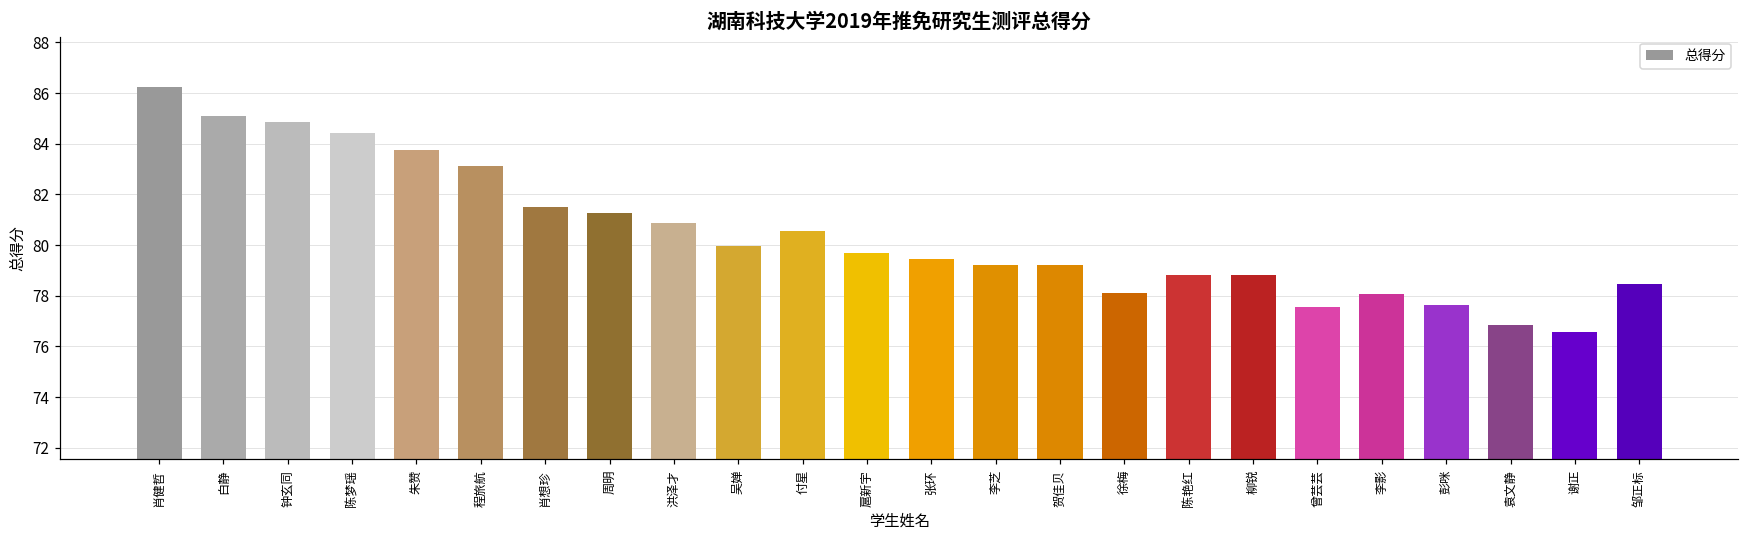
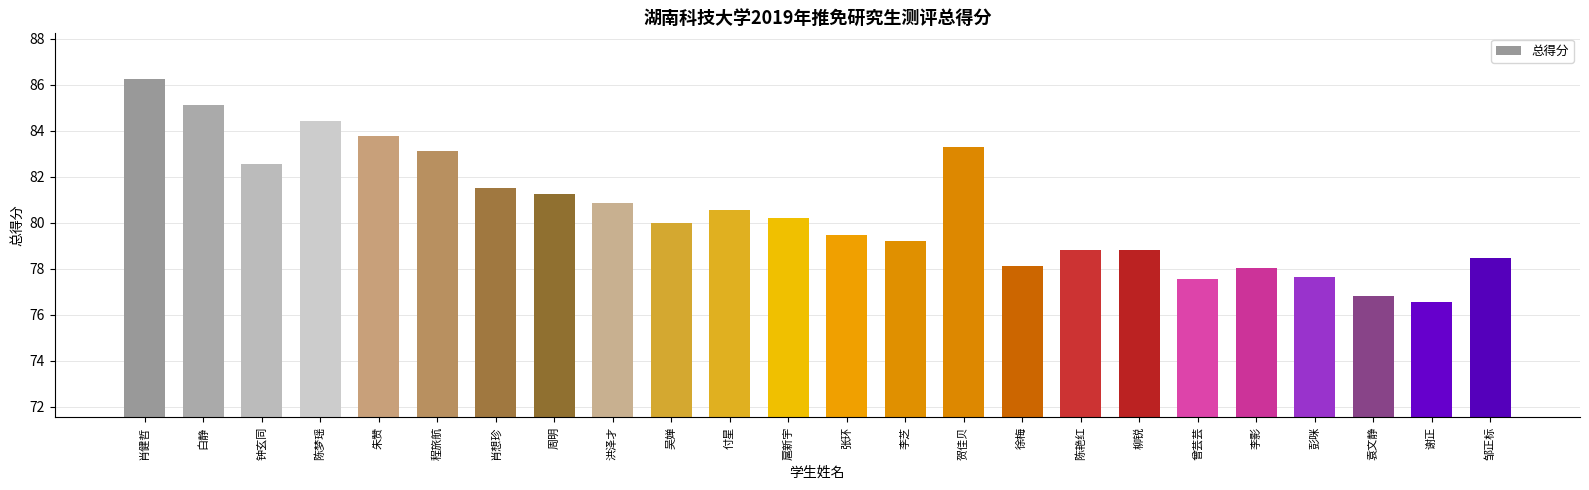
  {
    "肖健哲": 86.2,
    "白静": 85.1,
-   "钟玄同": 84.9,
+   "钟玄同": 82.6,
    "陈梦瑶": 84.4,
    "朱赞": 83.8,
    "程旅航": 83.1,
    "肖想珍": 81.5,
    "周明": 81.3,
    "洪泽才": 80.9,
    "吴婵": 80.0,
    "付星": 80.6,
-   "扈新宇": 79.7,
+   "扈新宇": 80.2,
    "张环": 79.5,
    "李芝": 79.2,
-   "贺佳贝": 79.2,
+   "贺佳贝": 83.3,
    "徐梅": 78.1,
    "陈艳红": 78.8,
    "柳锐": 78.8,
    "曾芸芸": 77.5,
    "李影": 78.1,
    "彭咪": 77.7,
    "袁文静": 76.8,
    "谢正": 76.6,
    "邹正标": 78.5
  }
